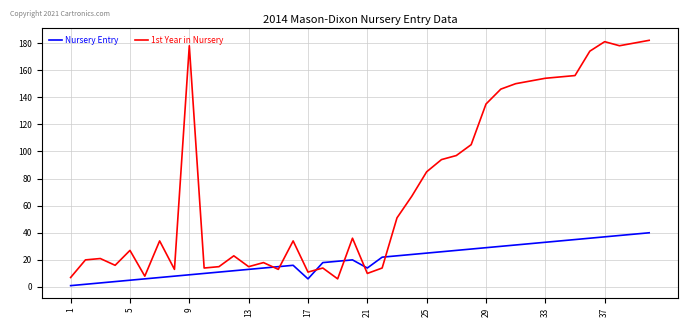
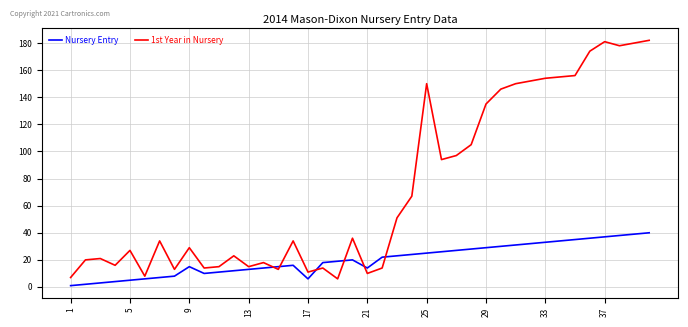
  {
    "Nursery Entry": {
      "1": 1,
      "5": 5,
-     "9": 9,
+     "9": 15,
      "13": 13,
      "17": 6,
      "21": 14,
      "25": 25,
      "29": 29,
      "33": 33,
      "37": 37
    },
    "1st Year in Nursery": {
      "1": 7,
      "5": 27,
-     "9": 178,
+     "9": 29,
      "13": 15,
      "17": 11,
      "21": 10,
-     "25": 85,
+     "25": 150,
      "29": 135,
      "33": 154,
      "37": 181
    }
  }
